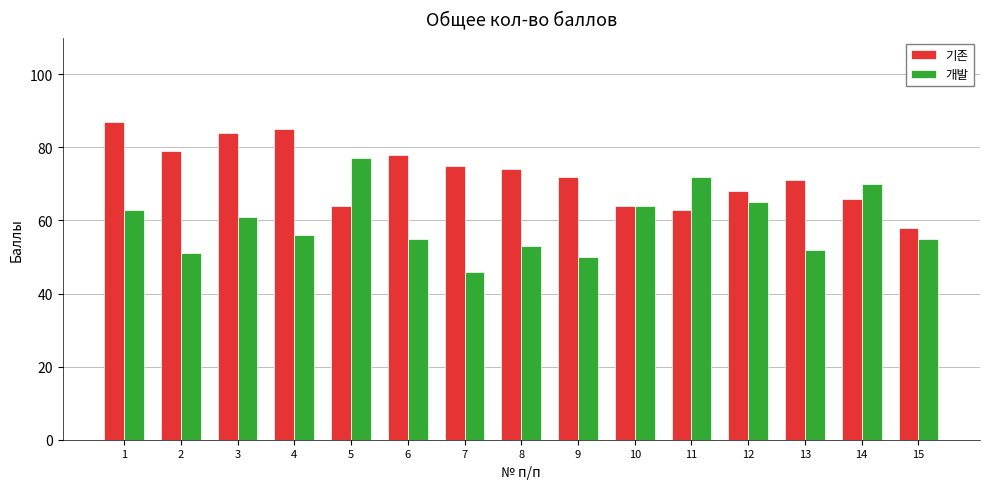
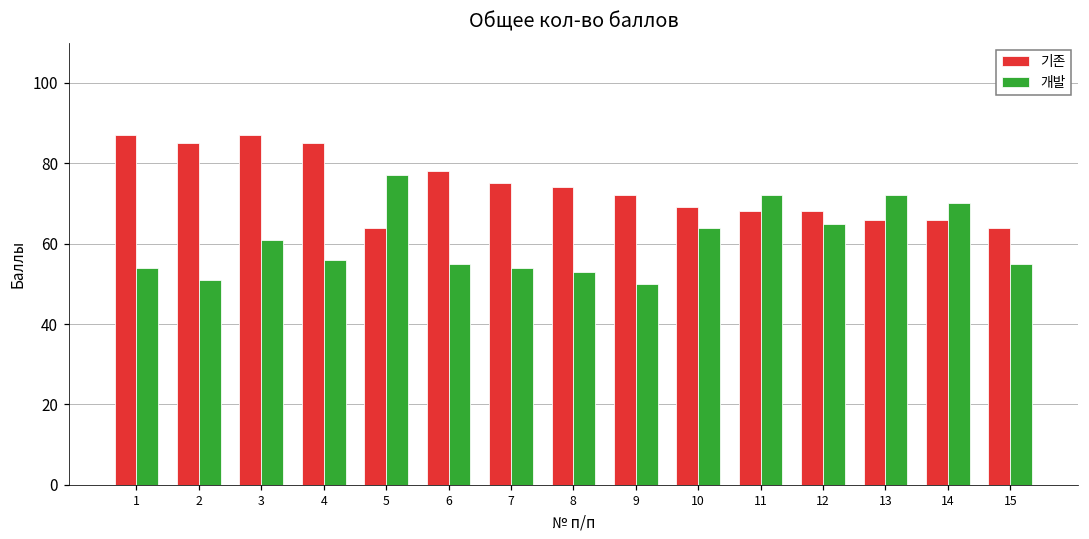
  {
    "기존": {
      "1": 87,
-     "2": 79,
-     "3": 84,
+     "2": 85,
+     "3": 87,
      "4": 85,
      "5": 64,
      "6": 78,
      "7": 75,
      "8": 74,
      "9": 72,
-     "10": 64,
-     "11": 63,
+     "10": 69,
+     "11": 68,
      "12": 68,
-     "13": 71,
+     "13": 66,
      "14": 66,
-     "15": 58
+     "15": 64
    },
    "개발": {
-     "1": 63,
+     "1": 54,
      "2": 51,
      "3": 61,
      "4": 56,
      "5": 77,
      "6": 55,
-     "7": 46,
+     "7": 54,
      "8": 53,
      "9": 50,
      "10": 64,
      "11": 72,
      "12": 65,
-     "13": 52,
+     "13": 72,
      "14": 70,
      "15": 55
    }
  }
